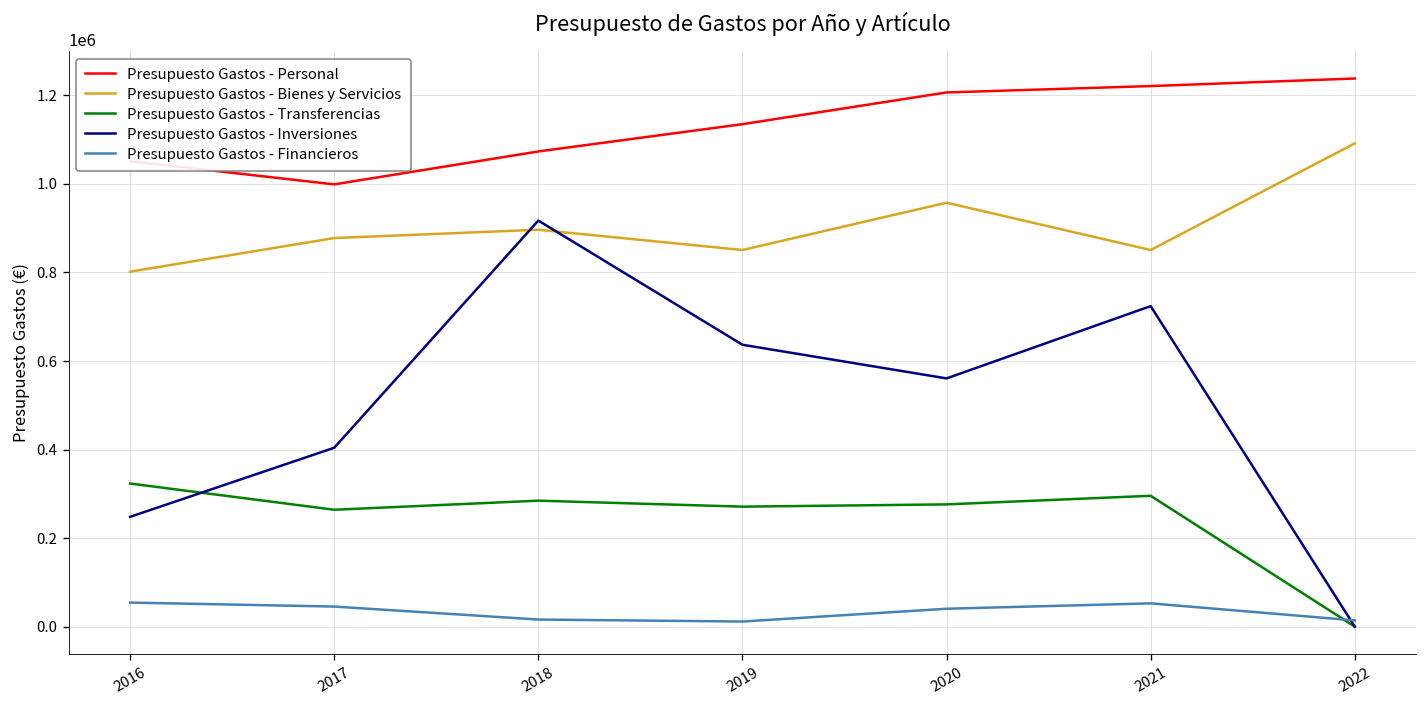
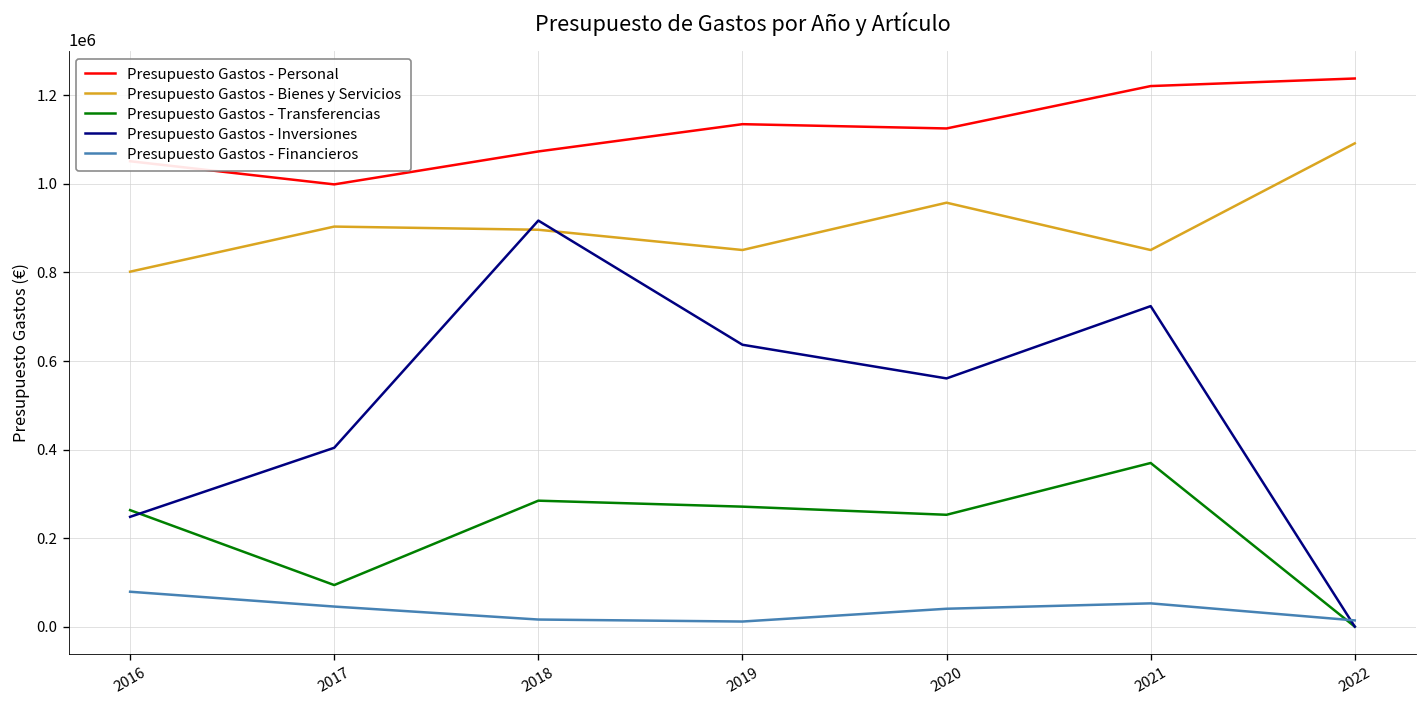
  {
    "Presupuesto Gastos - Personal": {
      "2017": 1000000,
      "2018": 1070000,
      "2019": 1140000,
-     "2020": 1210000,
+     "2020": 1130000,
      "2021": 1220000,
      "2022": 1240000
    },
    "Presupuesto Gastos - Bienes y Servicios": {
      "2016": 800000,
-     "2017": 880000,
+     "2017": 900000,
      "2018": 900000,
      "2019": 850000,
      "2020": 960000,
      "2021": 850000,
      "2022": 1090000
    },
    "Presupuesto Gastos - Transferencias": {
-     "2016": 320000,
-     "2017": 260000,
+     "2016": 260000,
+     "2017": 90000,
      "2018": 280000,
      "2019": 270000,
-     "2020": 280000,
-     "2021": 300000
+     "2020": 250000,
+     "2021": 370000
    },
    "Presupuesto Gastos - Inversiones": {
      "2016": 250000,
      "2017": 400000,
      "2018": 920000,
      "2019": 640000,
      "2020": 560000,
      "2021": 720000
    },
    "Presupuesto Gastos - Financieros": {
-     "2016": 50000,
+     "2016": 80000,
      "2017": 50000,
      "2018": 20000,
      "2019": 10000,
      "2020": 40000,
      "2021": 50000,
      "2022": 10000
    }
  }
